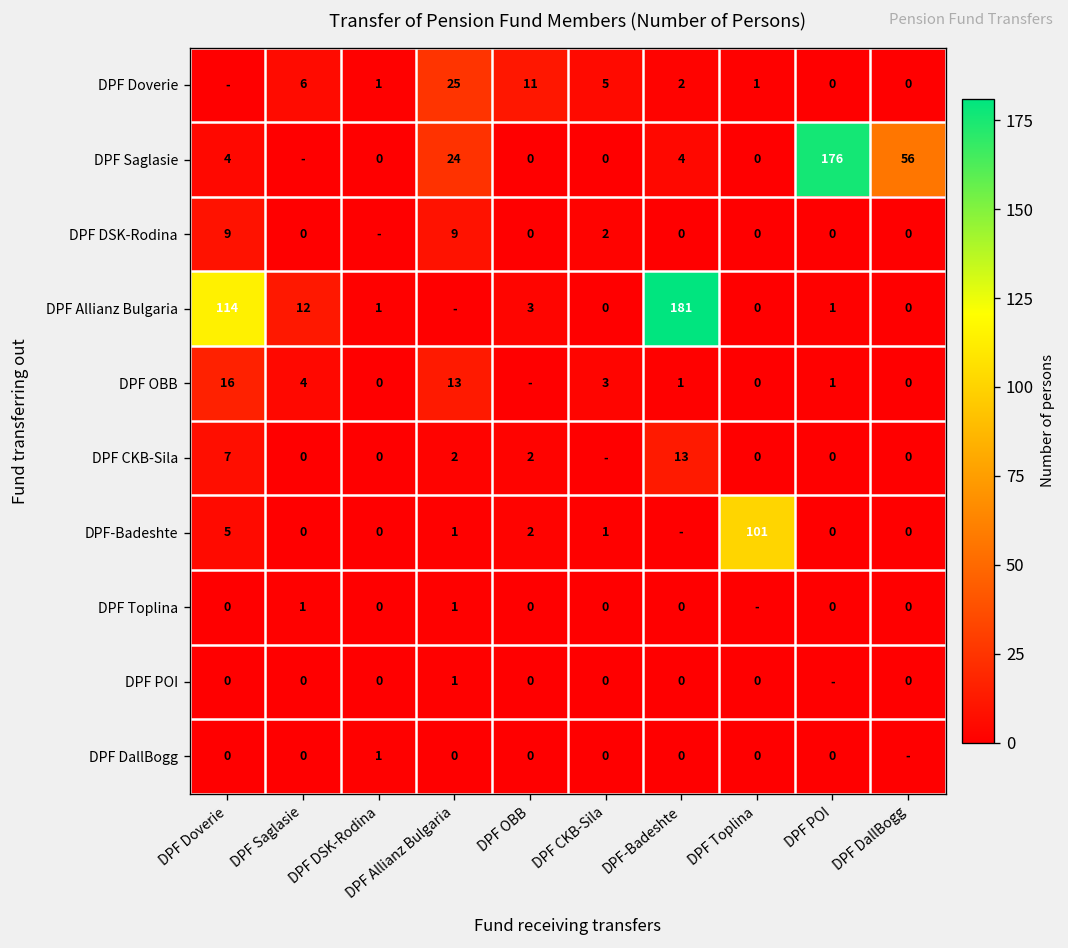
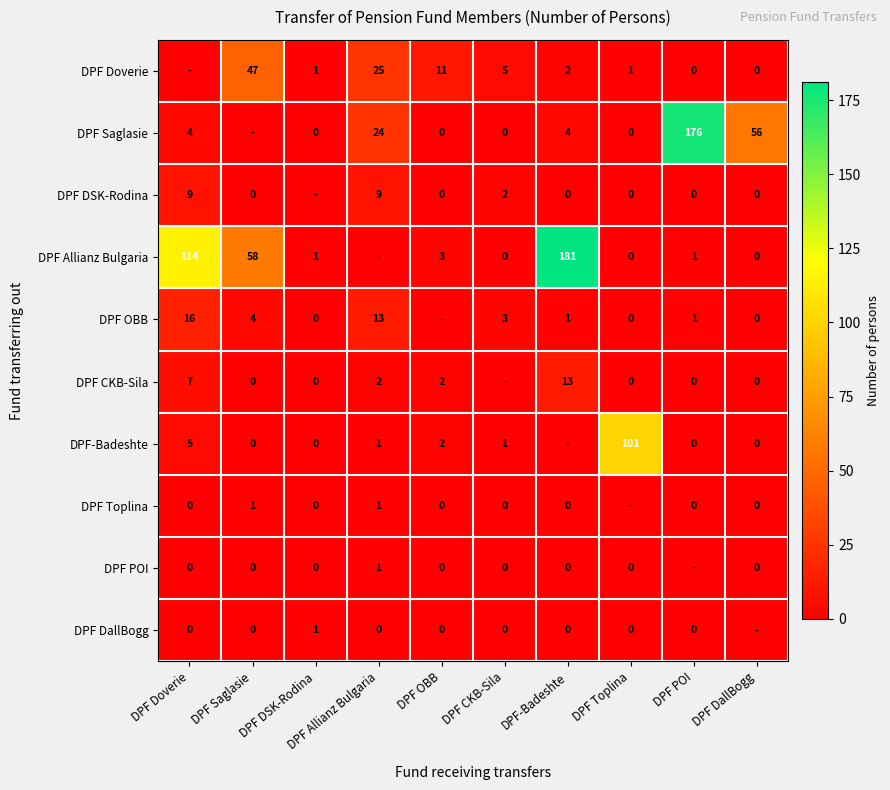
  {
    "DPF Doverie": {
-     "DPF Saglasie": 6,
+     "DPF Saglasie": 47,
      "DPF DSK-Rodina": 1,
      "DPF Allianz Bulgaria": 25,
      "DPF OBB": 11,
      "DPF CKB-Sila": 5,
      "DPF-Badeshte": 2,
      "DPF Toplina": 1,
      "DPF POI": 0,
      "DPF DallBogg": 0
    },
    "DPF Saglasie": {
      "DPF Doverie": 4,
      "DPF DSK-Rodina": 0,
      "DPF Allianz Bulgaria": 24,
      "DPF OBB": 0,
      "DPF CKB-Sila": 0,
      "DPF-Badeshte": 4,
      "DPF Toplina": 0,
      "DPF POI": 176,
      "DPF DallBogg": 56
    },
    "DPF DSK-Rodina": {
      "DPF Doverie": 9,
      "DPF Saglasie": 0,
      "DPF Allianz Bulgaria": 9,
      "DPF OBB": 0,
      "DPF CKB-Sila": 2,
      "DPF-Badeshte": 0,
      "DPF Toplina": 0,
      "DPF POI": 0,
      "DPF DallBogg": 0
    },
    "DPF Allianz Bulgaria": {
      "DPF Doverie": 114,
-     "DPF Saglasie": 12,
+     "DPF Saglasie": 58,
      "DPF DSK-Rodina": 1,
      "DPF OBB": 3,
      "DPF CKB-Sila": 0,
      "DPF-Badeshte": 181,
      "DPF Toplina": 0,
      "DPF POI": 1,
      "DPF DallBogg": 0
    },
    "DPF OBB": {
      "DPF Doverie": 16,
      "DPF Saglasie": 4,
      "DPF DSK-Rodina": 0,
      "DPF Allianz Bulgaria": 13,
      "DPF CKB-Sila": 3,
      "DPF-Badeshte": 1,
      "DPF Toplina": 0,
      "DPF POI": 1,
      "DPF DallBogg": 0
    },
    "DPF CKB-Sila": {
      "DPF Doverie": 7,
      "DPF Saglasie": 0,
      "DPF DSK-Rodina": 0,
      "DPF Allianz Bulgaria": 2,
      "DPF OBB": 2,
      "DPF-Badeshte": 13,
      "DPF Toplina": 0,
      "DPF POI": 0,
      "DPF DallBogg": 0
    },
    "DPF-Badeshte": {
      "DPF Doverie": 5,
      "DPF Saglasie": 0,
      "DPF DSK-Rodina": 0,
      "DPF Allianz Bulgaria": 1,
      "DPF OBB": 2,
      "DPF CKB-Sila": 1,
      "DPF Toplina": 101,
      "DPF POI": 0,
      "DPF DallBogg": 0
    },
    "DPF Toplina": {
      "DPF Doverie": 0,
      "DPF Saglasie": 1,
      "DPF DSK-Rodina": 0,
      "DPF Allianz Bulgaria": 1,
      "DPF OBB": 0,
      "DPF CKB-Sila": 0,
      "DPF-Badeshte": 0,
      "DPF POI": 0,
      "DPF DallBogg": 0
    },
    "DPF POI": {
      "DPF Doverie": 0,
      "DPF Saglasie": 0,
      "DPF DSK-Rodina": 0,
      "DPF Allianz Bulgaria": 1,
      "DPF OBB": 0,
      "DPF CKB-Sila": 0,
      "DPF-Badeshte": 0,
      "DPF Toplina": 0,
      "DPF DallBogg": 0
    },
    "DPF DallBogg": {
      "DPF Doverie": 0,
      "DPF Saglasie": 0,
      "DPF DSK-Rodina": 1,
      "DPF Allianz Bulgaria": 0,
      "DPF OBB": 0,
      "DPF CKB-Sila": 0,
      "DPF-Badeshte": 0,
      "DPF Toplina": 0,
      "DPF POI": 0
    }
  }
